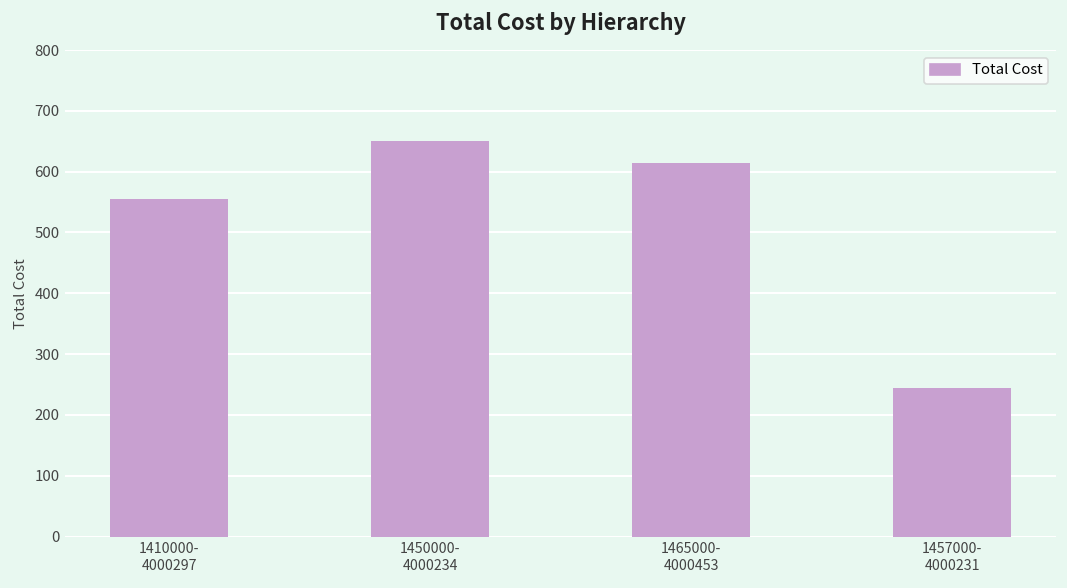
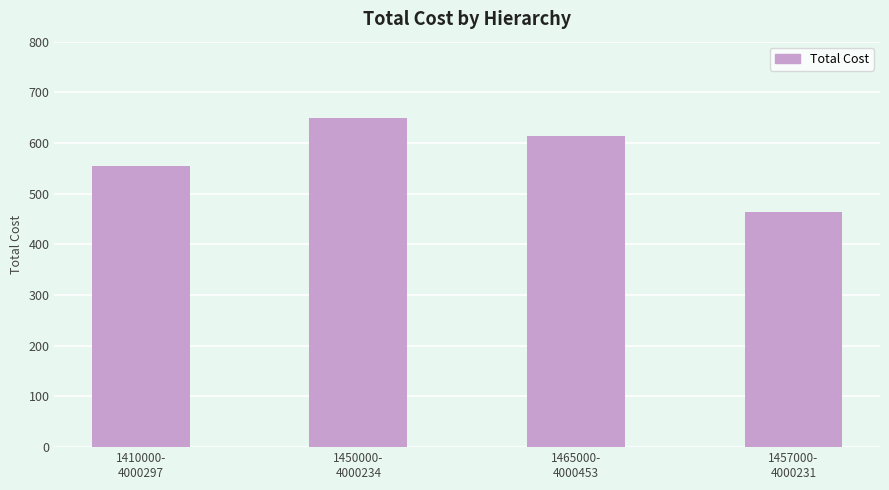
  {
    "1410000- 4000297": 560,
    "1450000- 4000234": 650,
    "1465000- 4000453": 610,
-   "1457000- 4000231": 250
+   "1457000- 4000231": 460
  }
